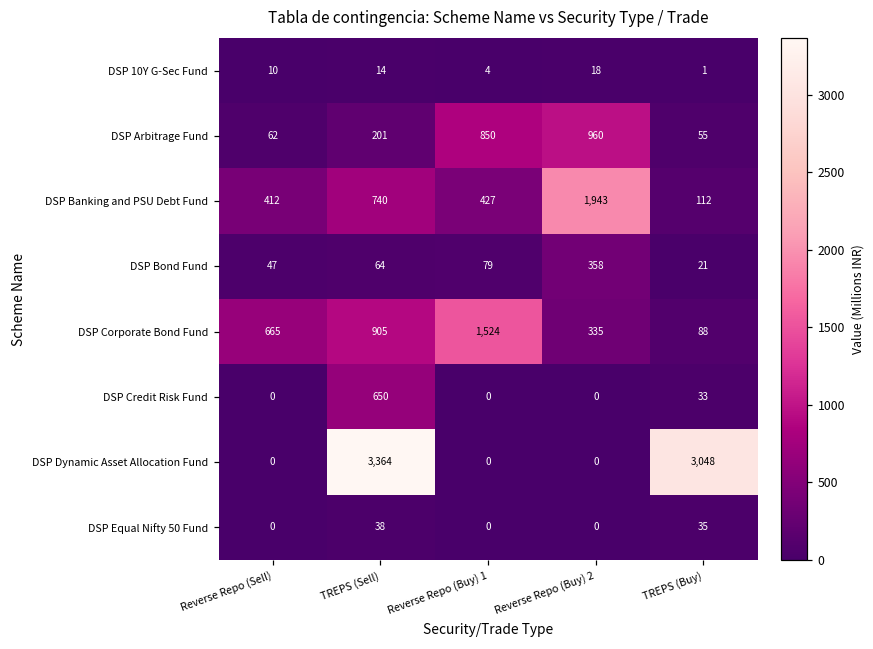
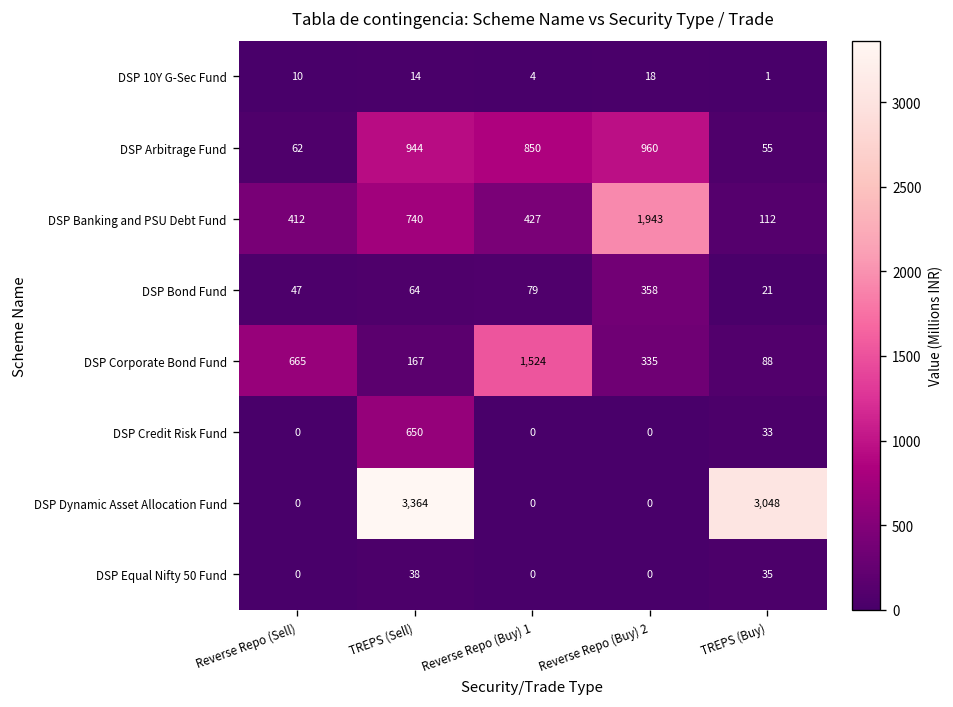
  {
    "DSP 10Y G-Sec Fund": {
      "Reverse Repo (Sell)": "10",
      "TREPS (Sell)": "14",
      "Reverse Repo (Buy) 1": "4",
      "Reverse Repo (Buy) 2": "18",
      "TREPS (Buy)": "1"
    },
    "DSP Arbitrage Fund": {
      "Reverse Repo (Sell)": "62",
-     "TREPS (Sell)": "201",
+     "TREPS (Sell)": "944",
      "Reverse Repo (Buy) 1": "850",
      "Reverse Repo (Buy) 2": "960",
      "TREPS (Buy)": "55"
    },
    "DSP Banking and PSU Debt Fund": {
      "Reverse Repo (Sell)": "412",
      "TREPS (Sell)": "740",
      "Reverse Repo (Buy) 1": "427",
      "Reverse Repo (Buy) 2": "1,943",
      "TREPS (Buy)": "112"
    },
    "DSP Bond Fund": {
      "Reverse Repo (Sell)": "47",
      "TREPS (Sell)": "64",
      "Reverse Repo (Buy) 1": "79",
      "Reverse Repo (Buy) 2": "358",
      "TREPS (Buy)": "21"
    },
    "DSP Corporate Bond Fund": {
      "Reverse Repo (Sell)": "665",
-     "TREPS (Sell)": "905",
+     "TREPS (Sell)": "167",
      "Reverse Repo (Buy) 1": "1,524",
      "Reverse Repo (Buy) 2": "335",
      "TREPS (Buy)": "88"
    },
    "DSP Credit Risk Fund": {
      "Reverse Repo (Sell)": "0",
      "TREPS (Sell)": "650",
      "Reverse Repo (Buy) 1": "0",
      "Reverse Repo (Buy) 2": "0",
      "TREPS (Buy)": "33"
    },
    "DSP Dynamic Asset Allocation Fund": {
      "Reverse Repo (Sell)": "0",
      "TREPS (Sell)": "3,364",
      "Reverse Repo (Buy) 1": "0",
      "Reverse Repo (Buy) 2": "0",
      "TREPS (Buy)": "3,048"
    },
    "DSP Equal Nifty 50 Fund": {
      "Reverse Repo (Sell)": "0",
      "TREPS (Sell)": "38",
      "Reverse Repo (Buy) 1": "0",
      "Reverse Repo (Buy) 2": "0",
      "TREPS (Buy)": "35"
    }
  }
